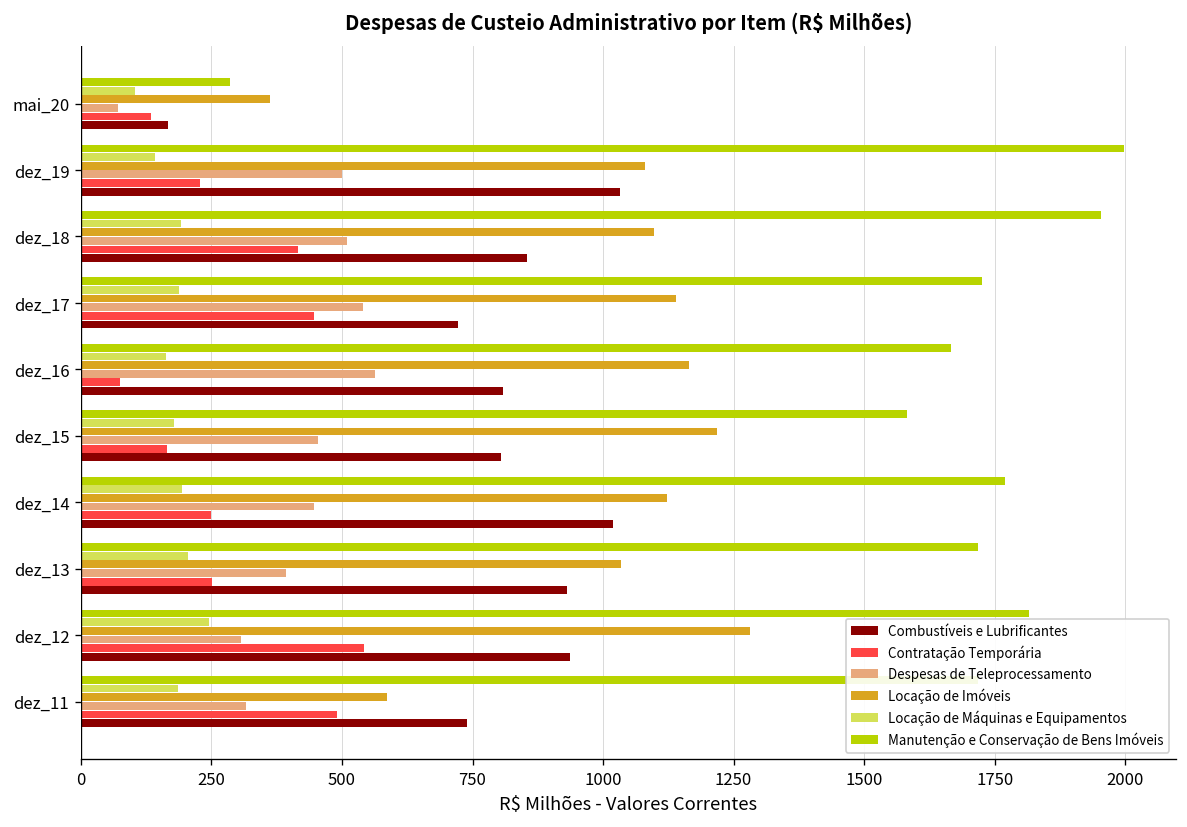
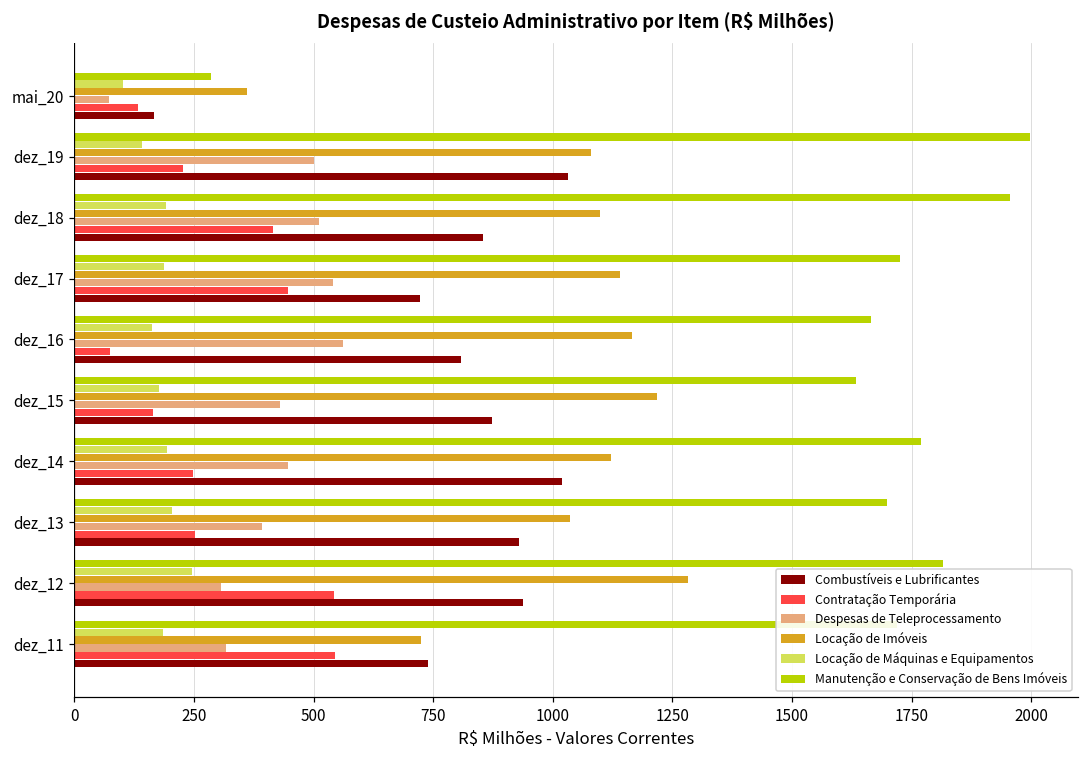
  {
    "Combustíveis e Lubrificantes": {
      "mai_20": 170,
      "dez_19": 1030,
      "dez_18": 850,
      "dez_17": 720,
      "dez_16": 810,
-     "dez_15": 810,
+     "dez_15": 870,
      "dez_14": 1020,
      "dez_13": 930,
      "dez_12": 940,
      "dez_11": 740
    },
    "Contratação Temporária": {
      "mai_20": 130,
      "dez_19": 230,
      "dez_18": 420,
      "dez_17": 450,
      "dez_16": 80,
      "dez_15": 160,
      "dez_14": 250,
      "dez_13": 250,
      "dez_12": 540,
-     "dez_11": 490
+     "dez_11": 540
    },
    "Despesas de Teleprocessamento": {
      "mai_20": 70,
      "dez_19": 500,
      "dez_18": 510,
      "dez_17": 540,
      "dez_16": 560,
-     "dez_15": 450,
+     "dez_15": 430,
      "dez_14": 450,
      "dez_13": 390,
      "dez_12": 310,
      "dez_11": 320
    },
    "Locação de Imóveis": {
      "mai_20": 360,
      "dez_19": 1080,
      "dez_18": 1100,
      "dez_17": 1140,
      "dez_16": 1160,
      "dez_15": 1220,
      "dez_14": 1120,
      "dez_13": 1040,
      "dez_12": 1280,
-     "dez_11": 590
+     "dez_11": 720
    },
    "Locação de Máquinas e Equipamentos": {
      "mai_20": 100,
      "dez_19": 140,
      "dez_18": 190,
      "dez_17": 190,
      "dez_16": 160,
      "dez_15": 180,
      "dez_14": 190,
      "dez_13": 210,
      "dez_12": 250,
      "dez_11": 190
    },
    "Manutenção e Conservação de Bens Imóveis": {
      "mai_20": 290,
      "dez_19": 2000,
      "dez_18": 1950,
      "dez_17": 1730,
      "dez_16": 1670,
-     "dez_15": 1580,
+     "dez_15": 1630,
      "dez_14": 1770,
-     "dez_13": 1720,
+     "dez_13": 1700,
      "dez_12": 1820
    }
  }
